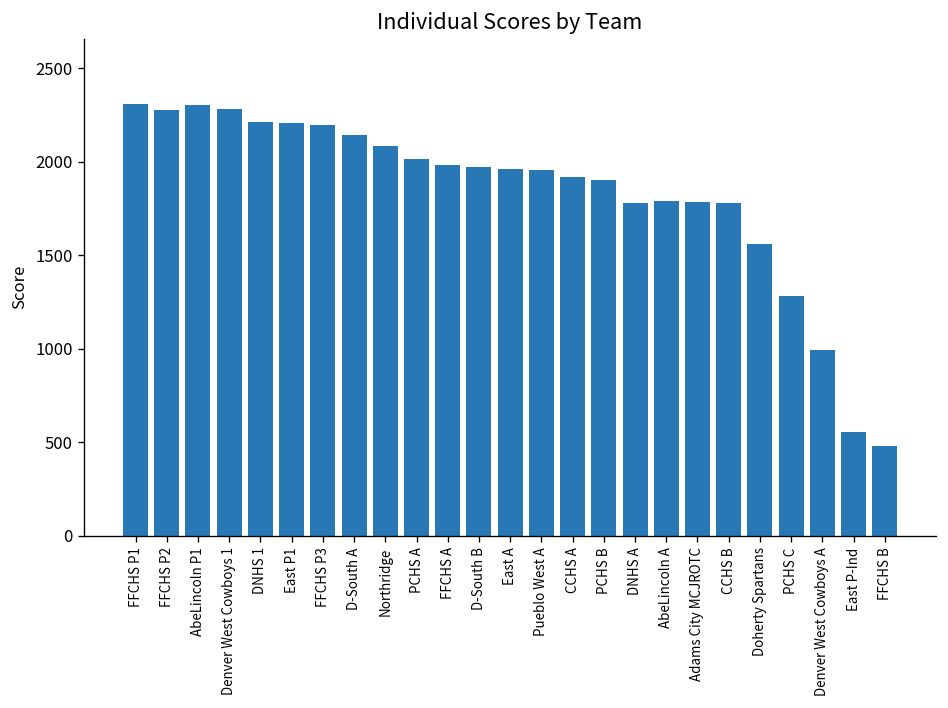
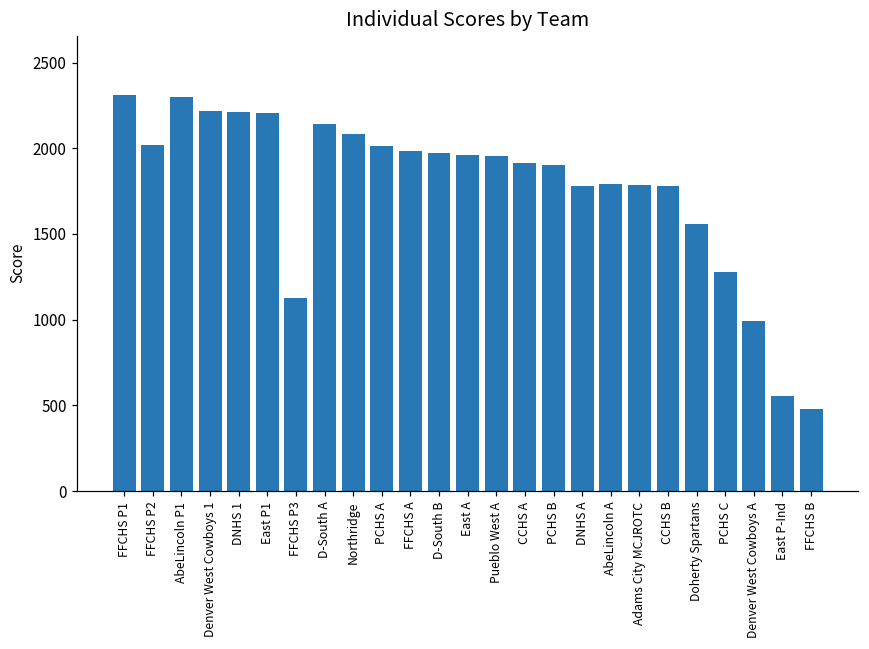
  {
    "FFCHS P1": 2310,
-   "FFCHS P2": 2280,
+   "FFCHS P2": 2020,
    "AbeLincoln P1": 2300,
-   "Denver West Cowboys 1": 2280,
+   "Denver West Cowboys 1": 2220,
    "DNHS 1": 2210,
    "East P1": 2210,
-   "FFCHS P3": 2200,
+   "FFCHS P3": 1130,
    "D-South A": 2140,
    "Northridge": 2080,
    "PCHS A": 2020,
    "FFCHS A": 1990,
    "D-South B": 1970,
    "East A": 1960,
    "Pueblo West A": 1950,
    "CCHS A": 1920,
    "PCHS B": 1900,
    "DNHS A": 1780,
    "AbeLincoln A": 1790,
    "Adams City MCJROTC": 1790,
    "CCHS B": 1780,
    "Doherty Spartans": 1560,
    "PCHS C": 1280,
    "Denver West Cowboys A": 1000,
    "East P-Ind": 550,
    "FFCHS B": 480
  }
